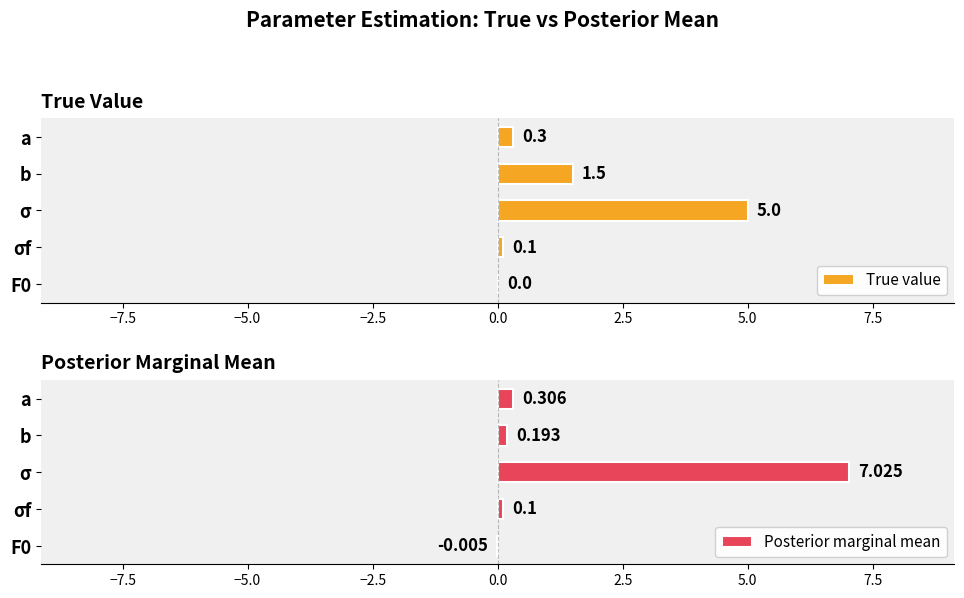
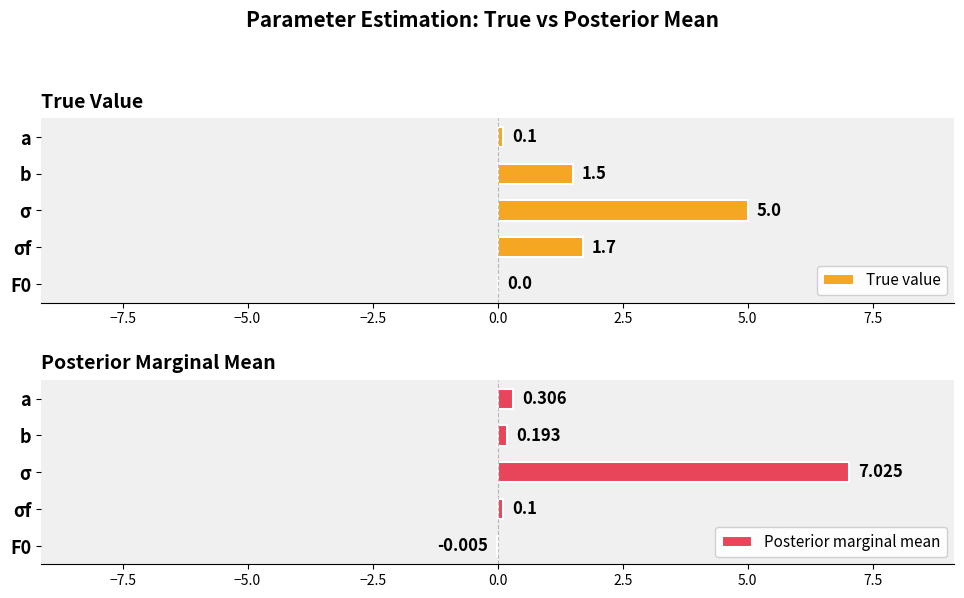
  {
    "True Value": {
-     "a": 0.3,
+     "a": 0.1,
      "b": 1.5,
      "σ": 5.0,
-     "σf": 0.1,
+     "σf": 1.7,
      "F0": 0.0
    },
    "Posterior Marginal Mean": {
      "a": 0.306,
      "b": 0.193,
      "σ": 7.025,
      "σf": 0.1,
      "F0": -0.005
    }
  }
